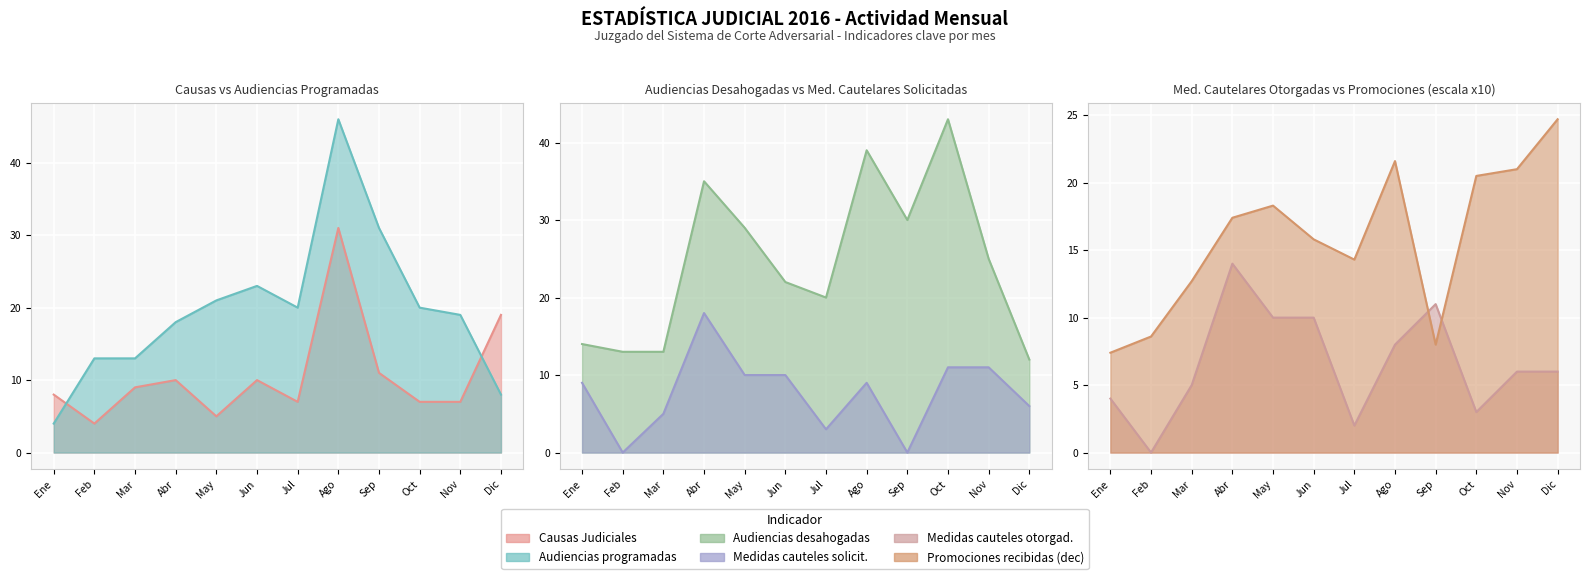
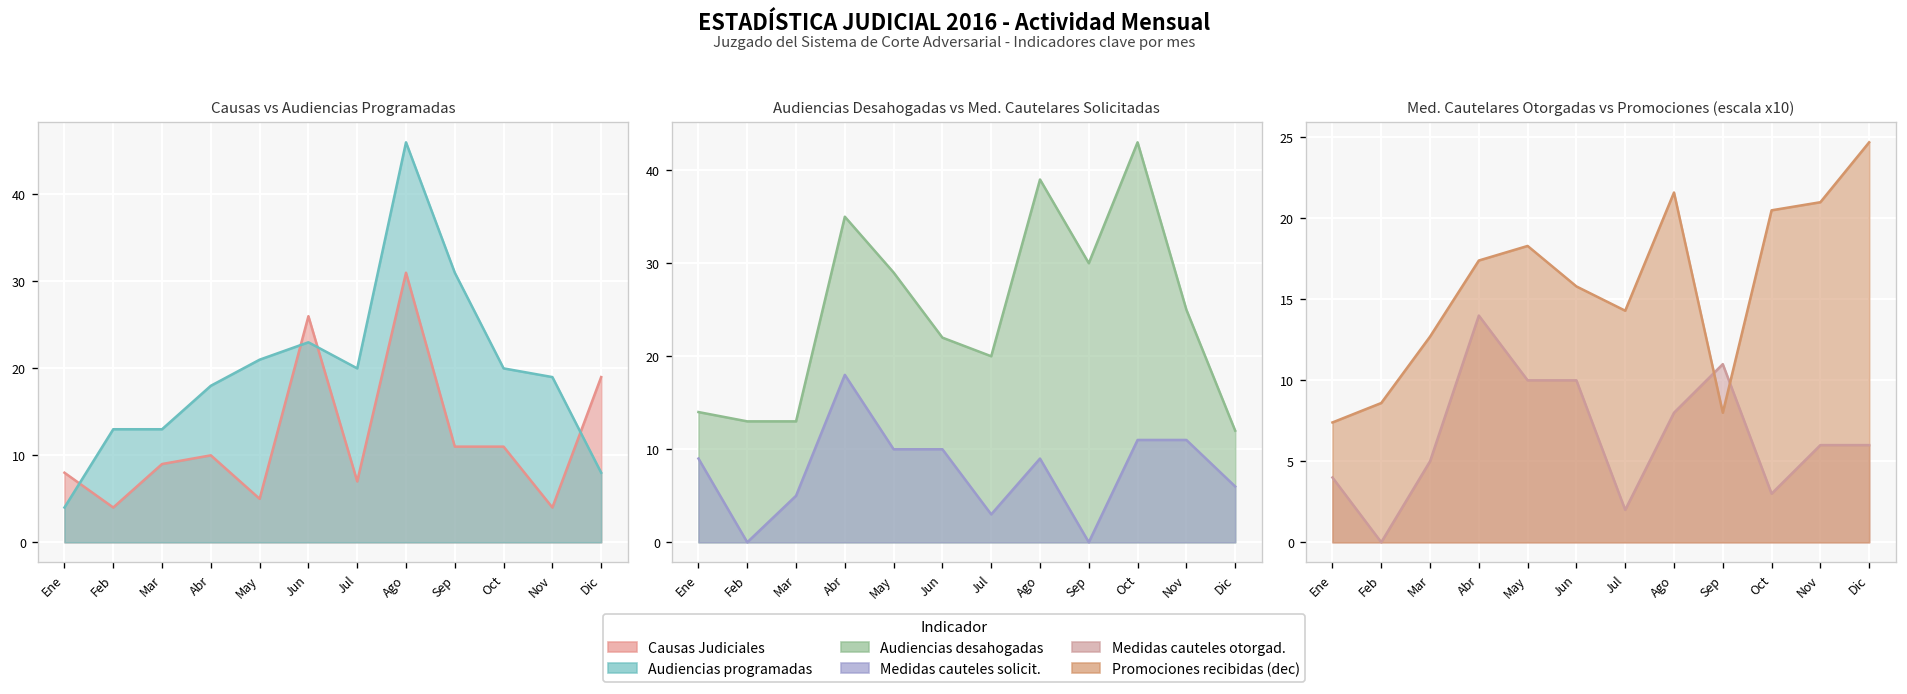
  {
    "Causas vs Audiencias Programadas": {
      "Causas Judiciales": {
        "Ene": 8,
        "Feb": 4,
        "Mar": 9,
        "Abr": 10,
        "May": 5,
-       "Jun": 10,
+       "Jun": 26,
        "Jul": 7,
        "Ago": 31,
        "Sep": 11,
-       "Oct": 7,
-       "Nov": 7,
+       "Oct": 11,
+       "Nov": 4,
        "Dic": 19
      },
      "Audiencias programadas": {
        "Ene": 4,
        "Feb": 13,
        "Mar": 13,
        "Abr": 18,
        "May": 21,
        "Jun": 23,
        "Jul": 20,
        "Ago": 46,
        "Sep": 31,
        "Oct": 20,
        "Nov": 19,
        "Dic": 8
      }
    }
  }
